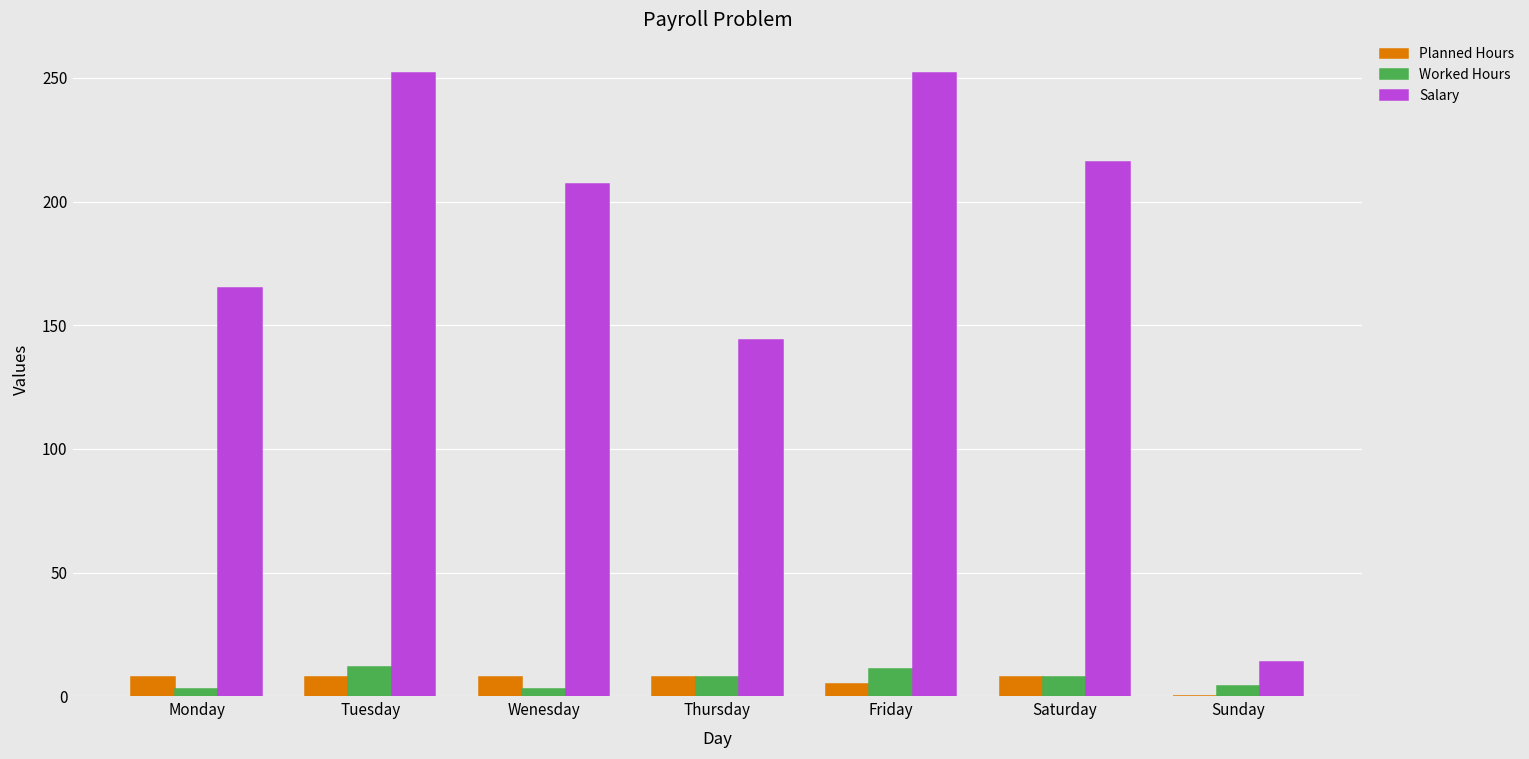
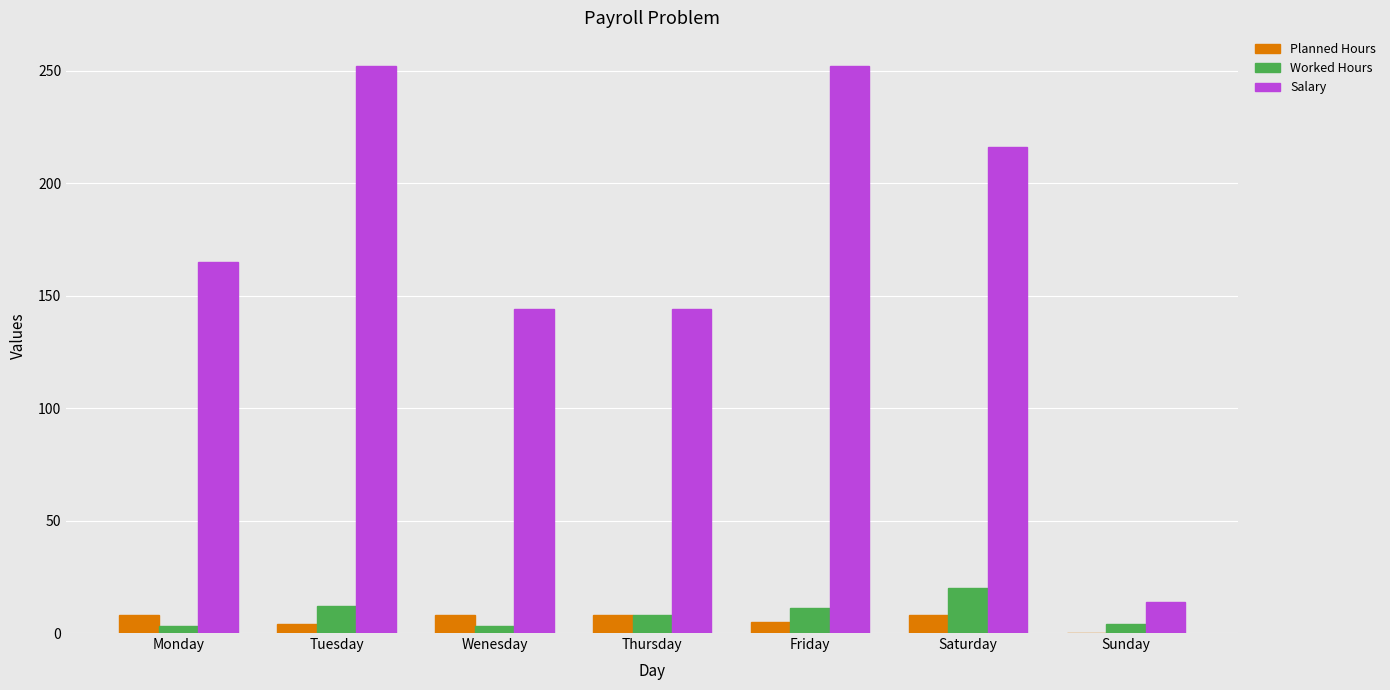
  {
    "Planned Hours": {
      "Monday": 8,
-     "Tuesday": 8,
+     "Tuesday": 4,
      "Wenesday": 8,
      "Thursday": 8,
      "Friday": 5,
      "Saturday": 8,
      "Sunday": 0
    },
    "Worked Hours": {
      "Monday": 3,
      "Tuesday": 12,
      "Wenesday": 3,
      "Thursday": 8,
      "Friday": 11,
-     "Saturday": 8,
+     "Saturday": 20,
      "Sunday": 4
    },
    "Salary": {
      "Monday": 165,
      "Tuesday": 252,
-     "Wenesday": 207,
+     "Wenesday": 144,
      "Thursday": 144,
      "Friday": 252,
      "Saturday": 216,
      "Sunday": 14
    }
  }
